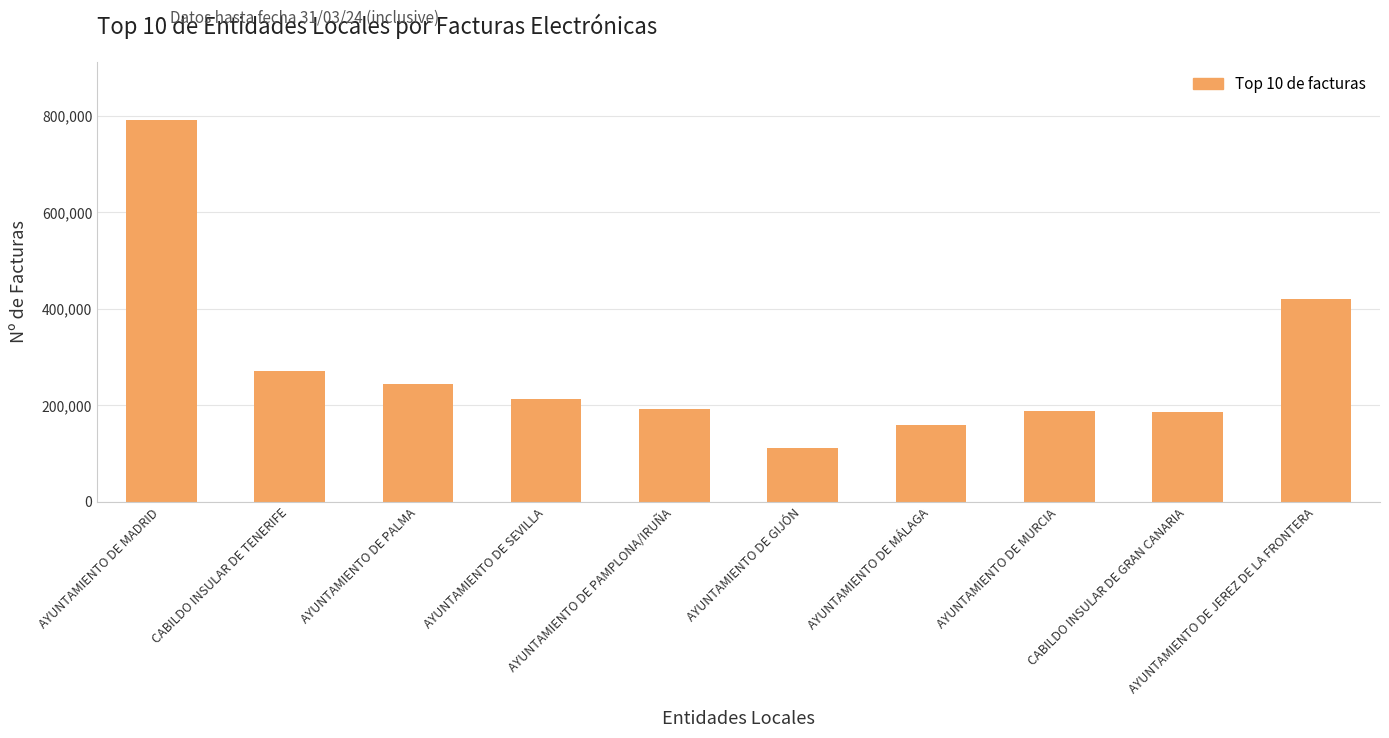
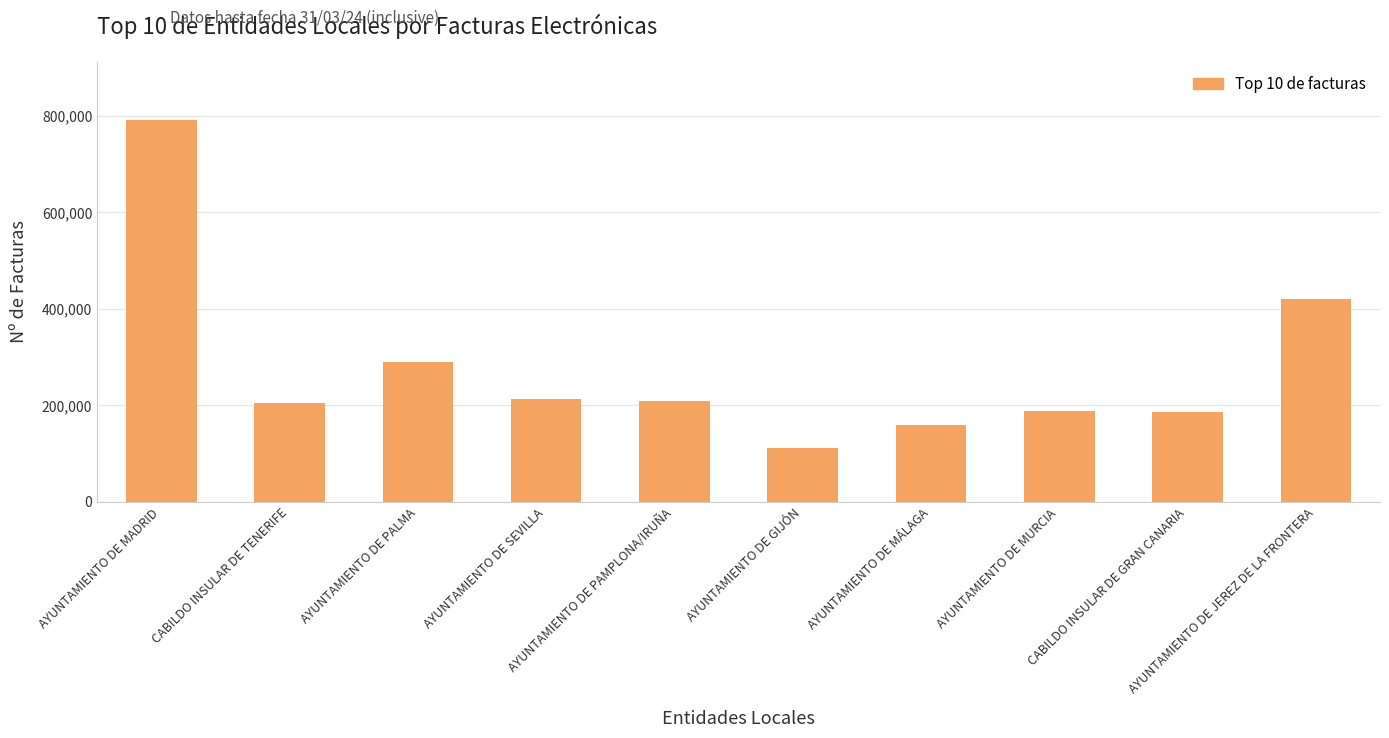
  {
    "AYUNTAMIENTO DE MADRID": "790,000",
-   "CABILDO INSULAR DE TENERIFE": "270,000",
-   "AYUNTAMIENTO DE PALMA": "240,000",
+   "CABILDO INSULAR DE TENERIFE": "210,000",
+   "AYUNTAMIENTO DE PALMA": "290,000",
    "AYUNTAMIENTO DE SEVILLA": "210,000",
-   "AYUNTAMIENTO DE PAMPLONA/IRUÑA": "190,000",
+   "AYUNTAMIENTO DE PAMPLONA/IRUÑA": "210,000",
    "AYUNTAMIENTO DE GIJÓN": "110,000",
    "AYUNTAMIENTO DE MÁLAGA": "160,000",
    "AYUNTAMIENTO DE MURCIA": "190,000",
    "CABILDO INSULAR DE GRAN CANARIA": "190,000",
    "AYUNTAMIENTO DE JEREZ DE LA FRONTERA": "420,000"
  }
